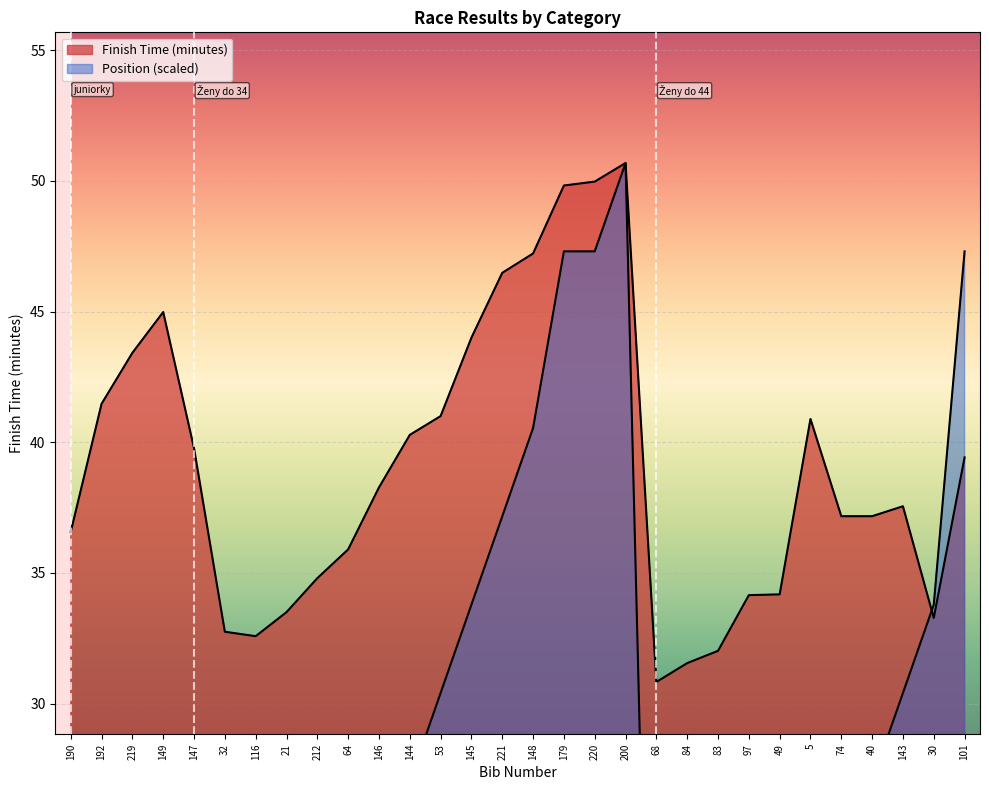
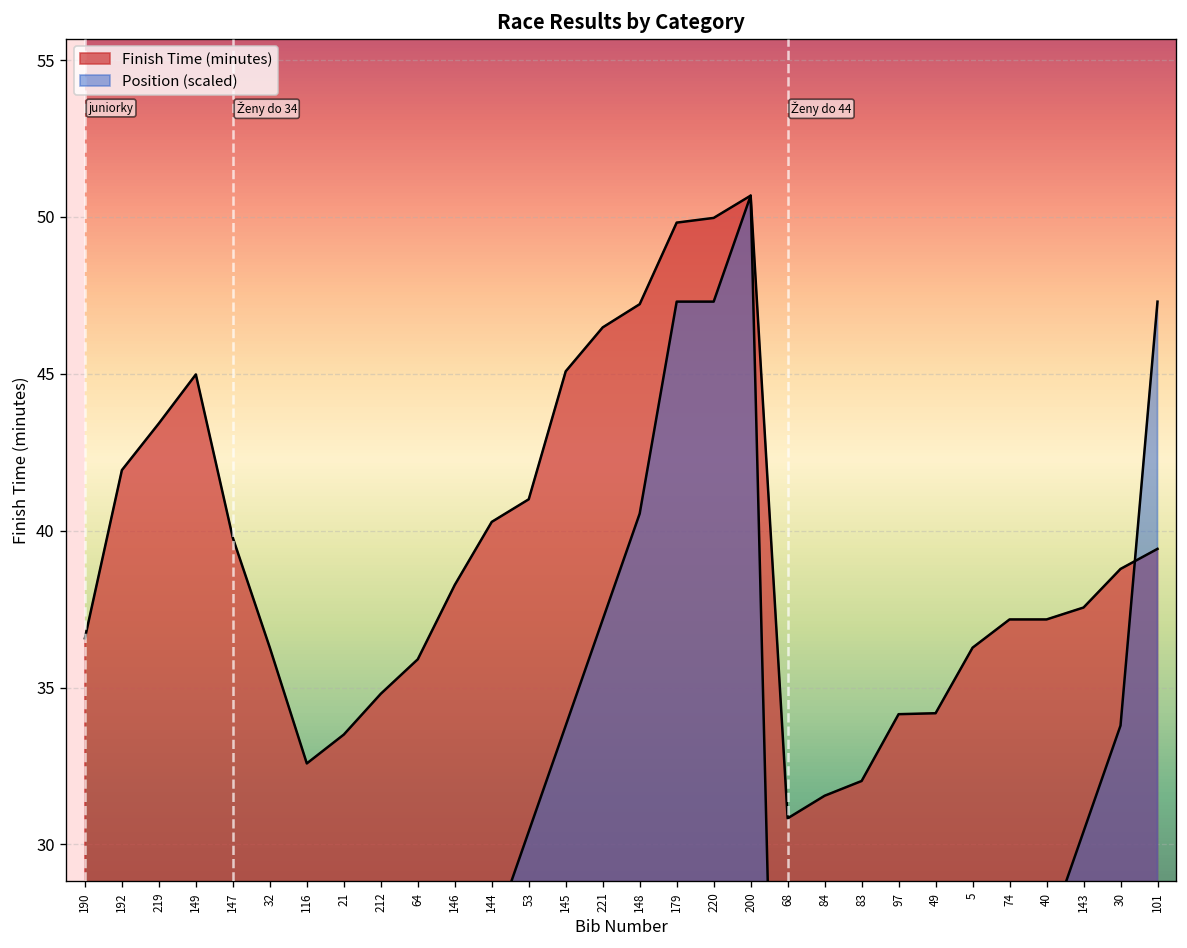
  {
    "Finish Time (minutes)": {
      "190": 36.6,
-     "192": 41.5,
+     "192": 41.9,
      "219": 43.4,
      "149": 45.0,
      "147": 39.8,
-     "32": 32.8,
+     "32": 36.3,
      "116": 32.6,
      "21": 33.5,
      "212": 34.8,
      "64": 35.9,
      "146": 38.3,
      "144": 40.3,
      "53": 41.0,
-     "145": 44.0,
+     "145": 45.1,
      "221": 46.5,
      "148": 47.2,
      "179": 49.8,
      "220": 50.0,
      "68": 30.8,
      "84": 31.6,
      "83": 32.0,
      "97": 34.2,
      "49": 34.2,
-     "5": 40.9,
+     "5": 36.3,
      "74": 37.2,
      "40": 37.2,
      "143": 37.6,
-     "30": 33.3,
+     "30": 38.8,
      "101": 39.4
    },
    "Position (scaled)": {
      "53": 30.4,
      "145": 33.8,
      "221": 37.2,
      "148": 40.5,
      "179": 47.3,
      "220": 47.3,
      "143": 30.4,
      "30": 33.8,
      "101": 47.3
    }
  }
